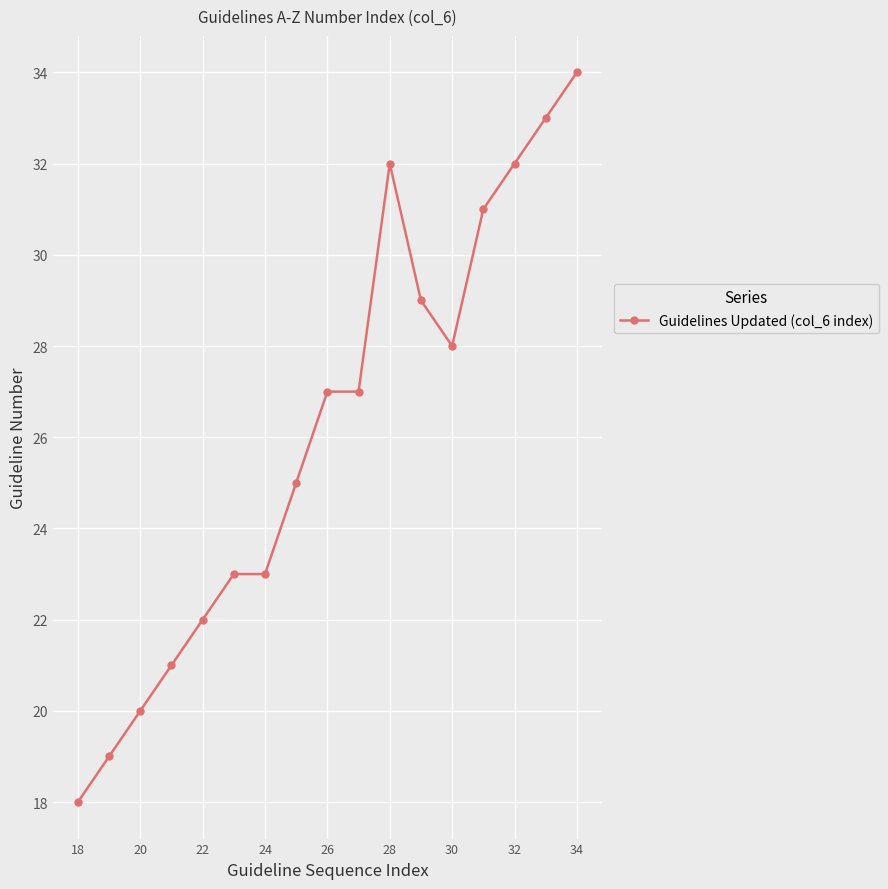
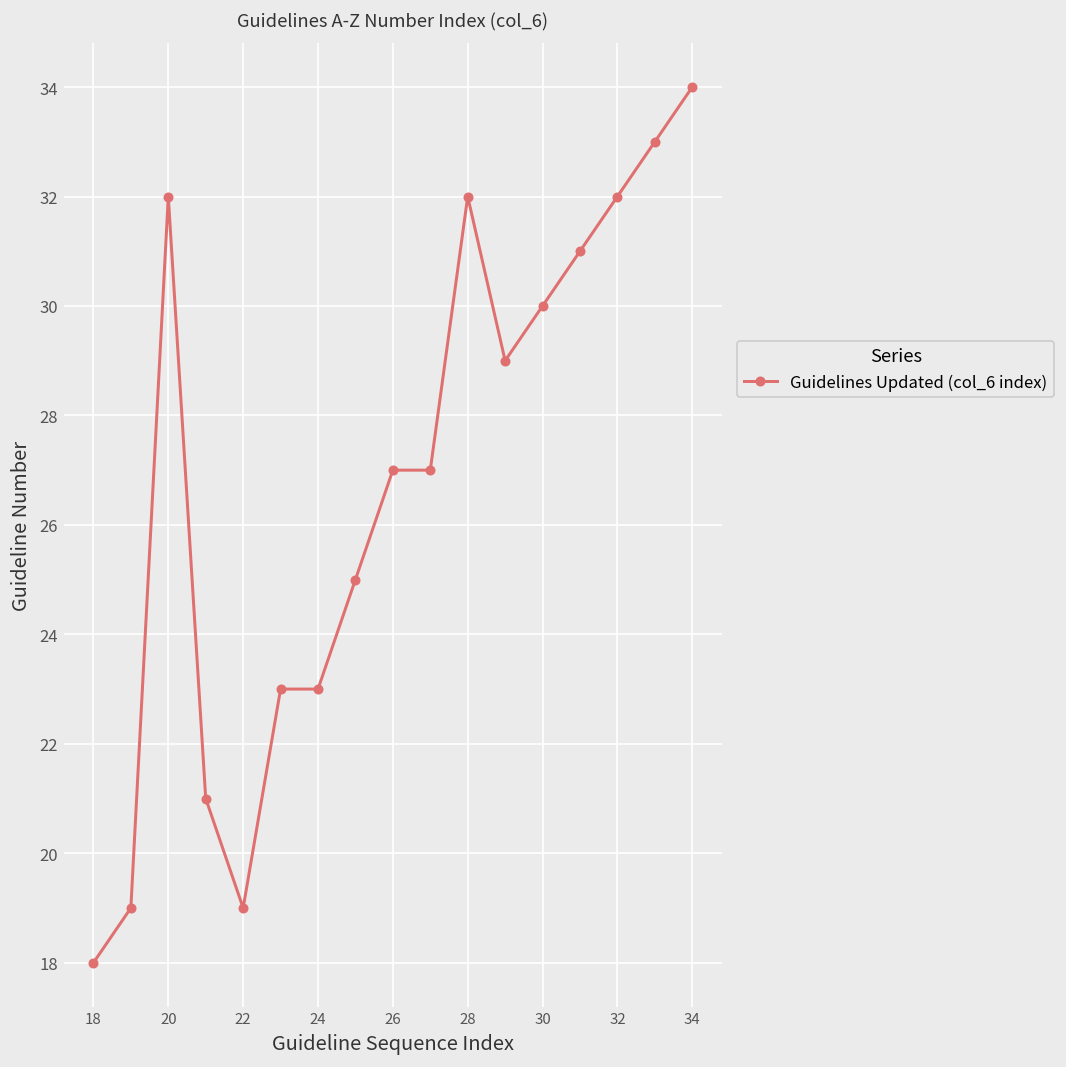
  {
    "18": 18,
-   "20": 20,
-   "22": 22,
+   "20": 32,
+   "22": 19,
    "24": 23,
    "26": 27,
    "28": 32,
-   "30": 28,
+   "30": 30,
    "32": 32,
    "34": 34
  }
